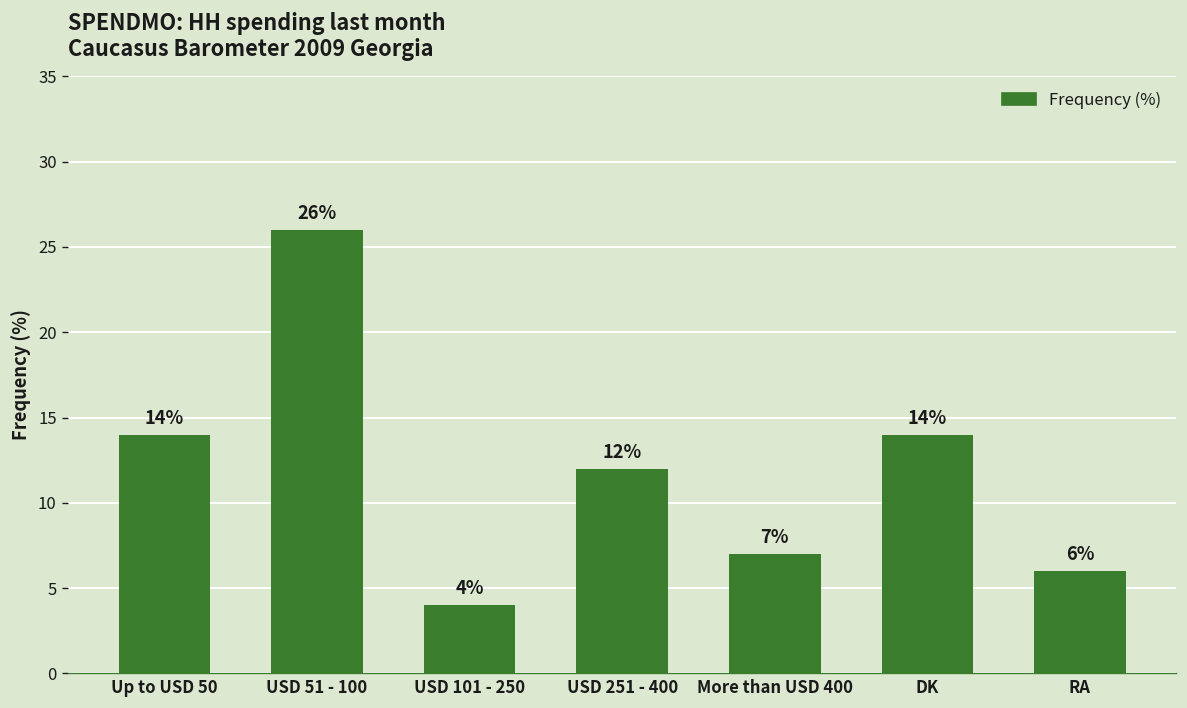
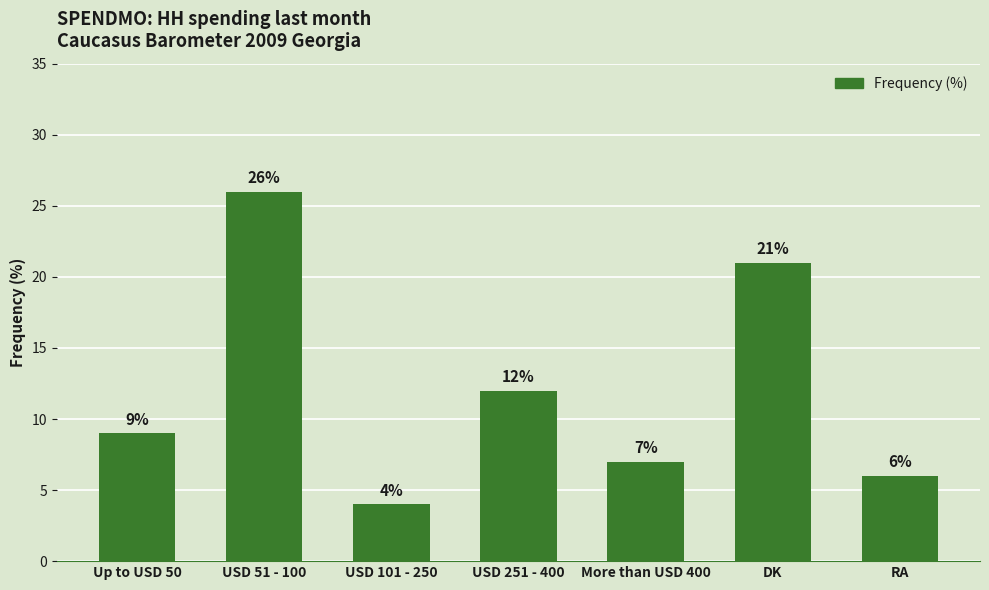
  {
-   "Up to USD 50": "14%",
+   "Up to USD 50": "9%",
    "USD 51 - 100": "26%",
    "USD 101 - 250": "4%",
    "USD 251 - 400": "12%",
    "More than USD 400": "7%",
-   "DK": "14%",
+   "DK": "21%",
    "RA": "6%"
  }
